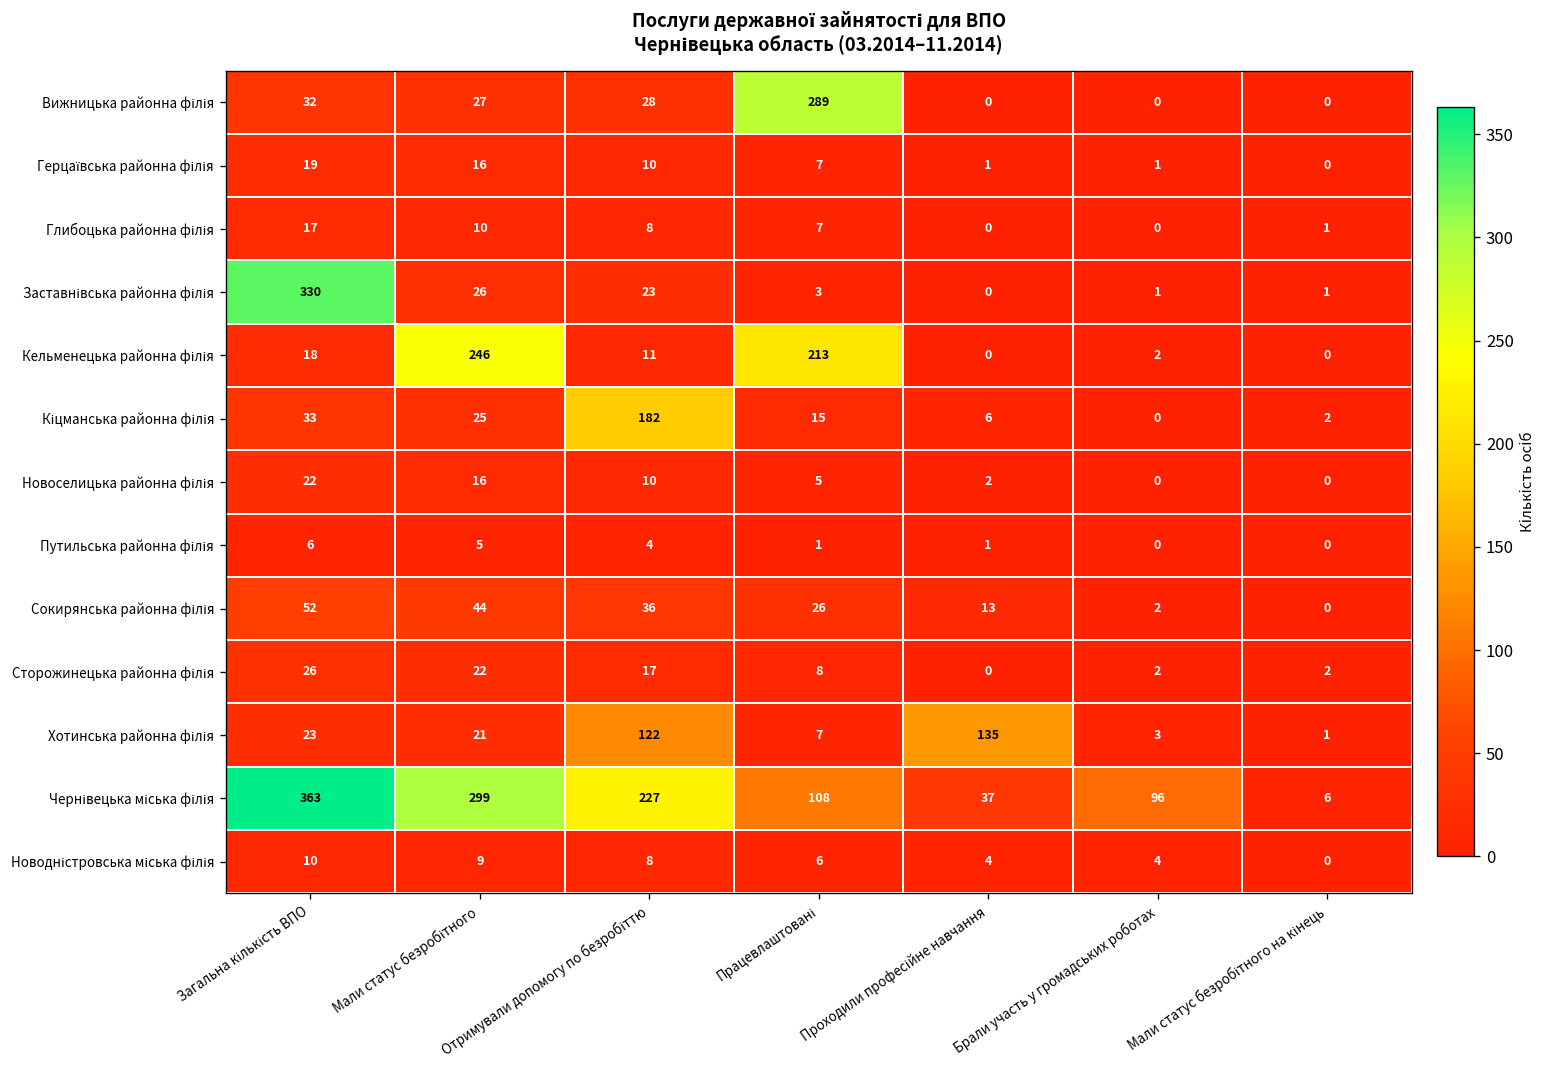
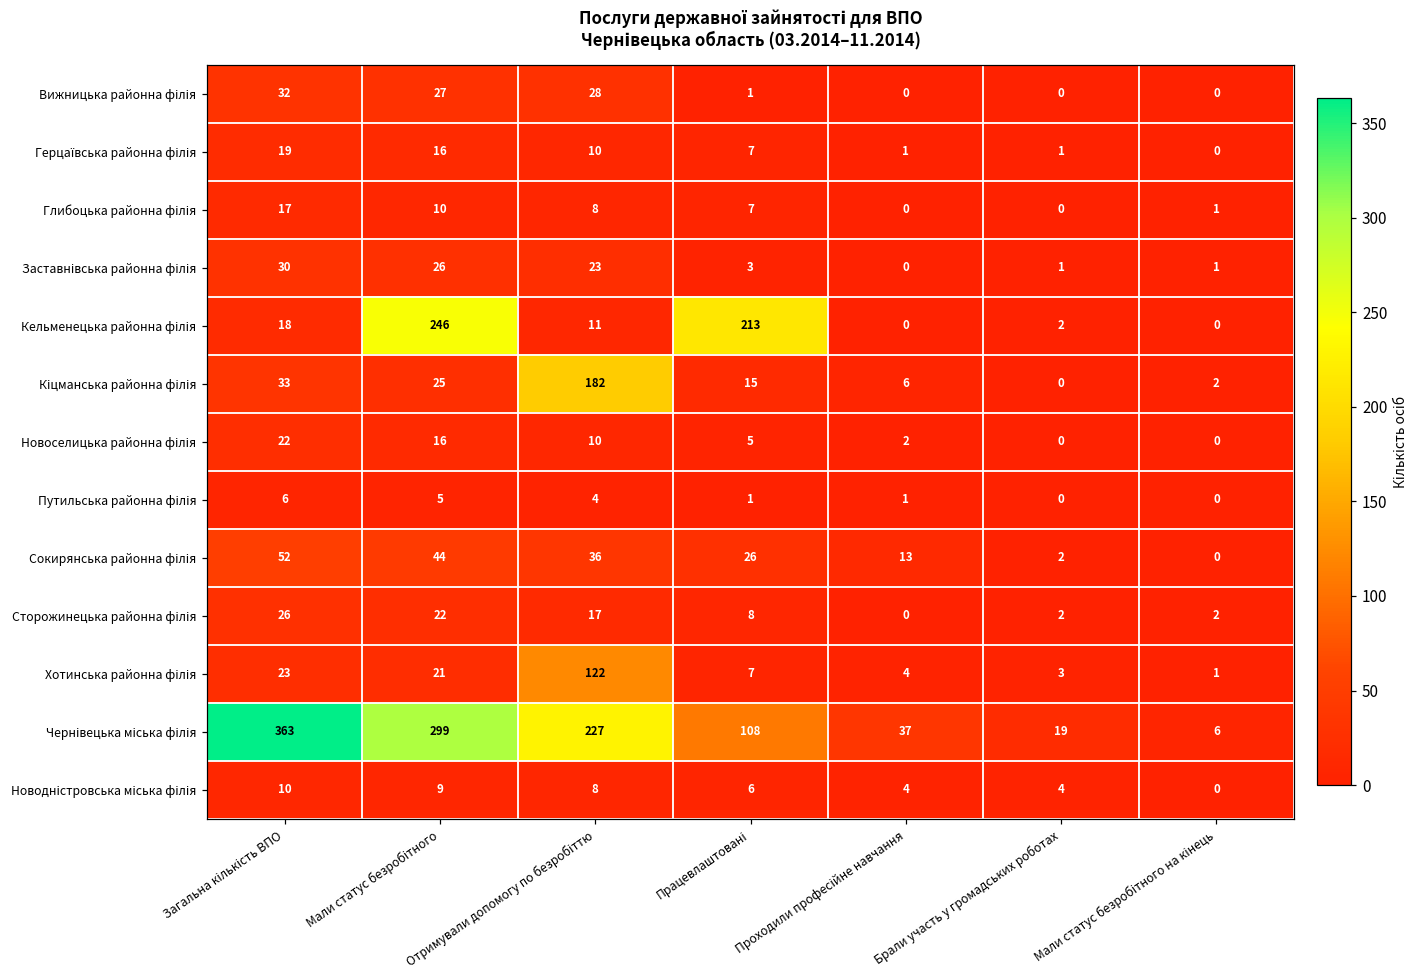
  {
    "Вижницька районна філія": {
      "Загальна кількість ВПО": 32,
      "Мали статус безробітного": 27,
      "Отримували допомогу по безробіттю": 28,
-     "Працевлаштовані": 289,
+     "Працевлаштовані": 1,
      "Проходили професійне навчання": 0,
      "Брали участь у громадських роботах": 0,
      "Мали статус безробітного на кінець": 0
    },
    "Герцаївська районна філія": {
      "Загальна кількість ВПО": 19,
      "Мали статус безробітного": 16,
      "Отримували допомогу по безробіттю": 10,
      "Працевлаштовані": 7,
      "Проходили професійне навчання": 1,
      "Брали участь у громадських роботах": 1,
      "Мали статус безробітного на кінець": 0
    },
    "Глибоцька районна філія": {
      "Загальна кількість ВПО": 17,
      "Мали статус безробітного": 10,
      "Отримували допомогу по безробіттю": 8,
      "Працевлаштовані": 7,
      "Проходили професійне навчання": 0,
      "Брали участь у громадських роботах": 0,
      "Мали статус безробітного на кінець": 1
    },
    "Заставнівська районна філія": {
-     "Загальна кількість ВПО": 330,
+     "Загальна кількість ВПО": 30,
      "Мали статус безробітного": 26,
      "Отримували допомогу по безробіттю": 23,
      "Працевлаштовані": 3,
      "Проходили професійне навчання": 0,
      "Брали участь у громадських роботах": 1,
      "Мали статус безробітного на кінець": 1
    },
    "Кельменецька районна філія": {
      "Загальна кількість ВПО": 18,
      "Мали статус безробітного": 246,
      "Отримували допомогу по безробіттю": 11,
      "Працевлаштовані": 213,
      "Проходили професійне навчання": 0,
      "Брали участь у громадських роботах": 2,
      "Мали статус безробітного на кінець": 0
    },
    "Кіцманська районна філія": {
      "Загальна кількість ВПО": 33,
      "Мали статус безробітного": 25,
      "Отримували допомогу по безробіттю": 182,
      "Працевлаштовані": 15,
      "Проходили професійне навчання": 6,
      "Брали участь у громадських роботах": 0,
      "Мали статус безробітного на кінець": 2
    },
    "Новоселицька районна філія": {
      "Загальна кількість ВПО": 22,
      "Мали статус безробітного": 16,
      "Отримували допомогу по безробіттю": 10,
      "Працевлаштовані": 5,
      "Проходили професійне навчання": 2,
      "Брали участь у громадських роботах": 0,
      "Мали статус безробітного на кінець": 0
    },
    "Путильська районна філія": {
      "Загальна кількість ВПО": 6,
      "Мали статус безробітного": 5,
      "Отримували допомогу по безробіттю": 4,
      "Працевлаштовані": 1,
      "Проходили професійне навчання": 1,
      "Брали участь у громадських роботах": 0,
      "Мали статус безробітного на кінець": 0
    },
    "Сокирянська районна філія": {
      "Загальна кількість ВПО": 52,
      "Мали статус безробітного": 44,
      "Отримували допомогу по безробіттю": 36,
      "Працевлаштовані": 26,
      "Проходили професійне навчання": 13,
      "Брали участь у громадських роботах": 2,
      "Мали статус безробітного на кінець": 0
    },
    "Сторожинецька районна філія": {
      "Загальна кількість ВПО": 26,
      "Мали статус безробітного": 22,
      "Отримували допомогу по безробіттю": 17,
      "Працевлаштовані": 8,
      "Проходили професійне навчання": 0,
      "Брали участь у громадських роботах": 2,
      "Мали статус безробітного на кінець": 2
    },
    "Хотинська районна філія": {
      "Загальна кількість ВПО": 23,
      "Мали статус безробітного": 21,
      "Отримували допомогу по безробіттю": 122,
      "Працевлаштовані": 7,
-     "Проходили професійне навчання": 135,
+     "Проходили професійне навчання": 4,
      "Брали участь у громадських роботах": 3,
      "Мали статус безробітного на кінець": 1
    },
    "Чернівецька міська філія": {
      "Загальна кількість ВПО": 363,
      "Мали статус безробітного": 299,
      "Отримували допомогу по безробіттю": 227,
      "Працевлаштовані": 108,
      "Проходили професійне навчання": 37,
-     "Брали участь у громадських роботах": 96,
+     "Брали участь у громадських роботах": 19,
      "Мали статус безробітного на кінець": 6
    },
    "Новодністровська міська філія": {
      "Загальна кількість ВПО": 10,
      "Мали статус безробітного": 9,
      "Отримували допомогу по безробіттю": 8,
      "Працевлаштовані": 6,
      "Проходили професійне навчання": 4,
      "Брали участь у громадських роботах": 4,
      "Мали статус безробітного на кінець": 0
    }
  }
